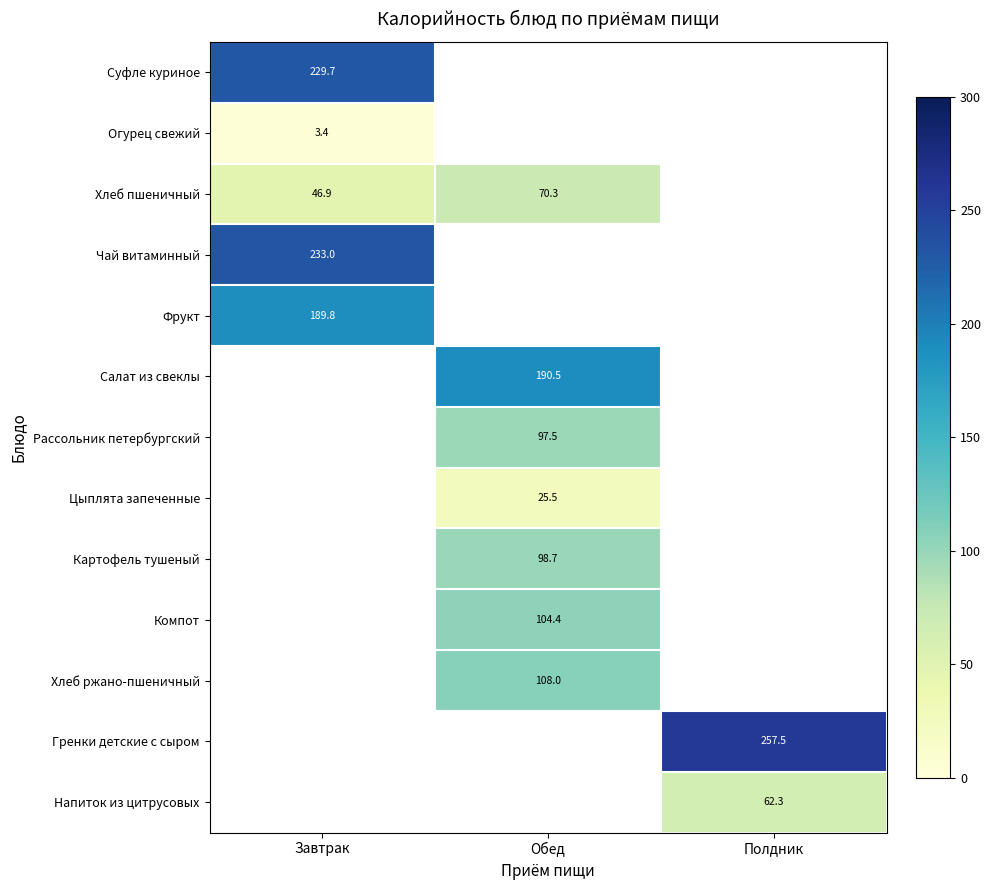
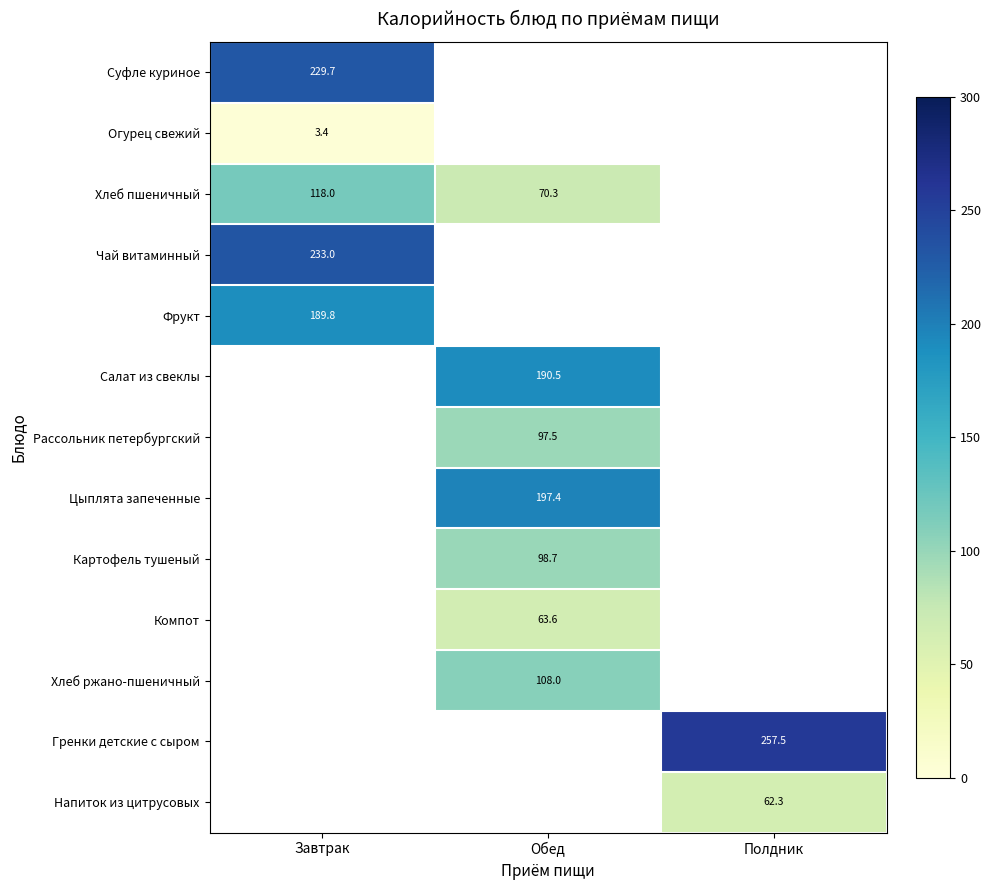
  {
    "Суфле куриное": {
      "Завтрак": 229.7
    },
    "Огурец свежий": {
      "Завтрак": 3.4
    },
    "Хлеб пшеничный": {
-     "Завтрак": 46.9,
+     "Завтрак": 118.0,
      "Обед": 70.3
    },
    "Чай витаминный": {
      "Завтрак": 233.0
    },
    "Фрукт": {
      "Завтрак": 189.8
    },
    "Салат из свеклы": {
      "Обед": 190.5
    },
    "Рассольник петербургский": {
      "Обед": 97.5
    },
    "Цыплята запеченные": {
-     "Обед": 25.5
+     "Обед": 197.4
    },
    "Картофель тушеный": {
      "Обед": 98.7
    },
    "Компот": {
-     "Обед": 104.4
+     "Обед": 63.6
    },
    "Хлеб ржано-пшеничный": {
      "Обед": 108.0
    },
    "Гренки детские с сыром": {
      "Полдник": 257.5
    },
    "Напиток из цитрусовых": {
      "Полдник": 62.3
    }
  }
